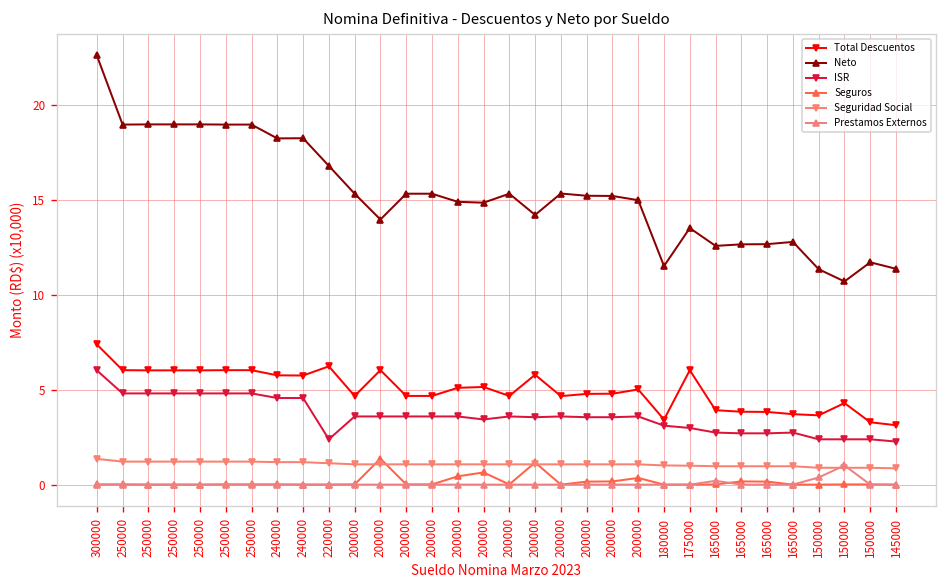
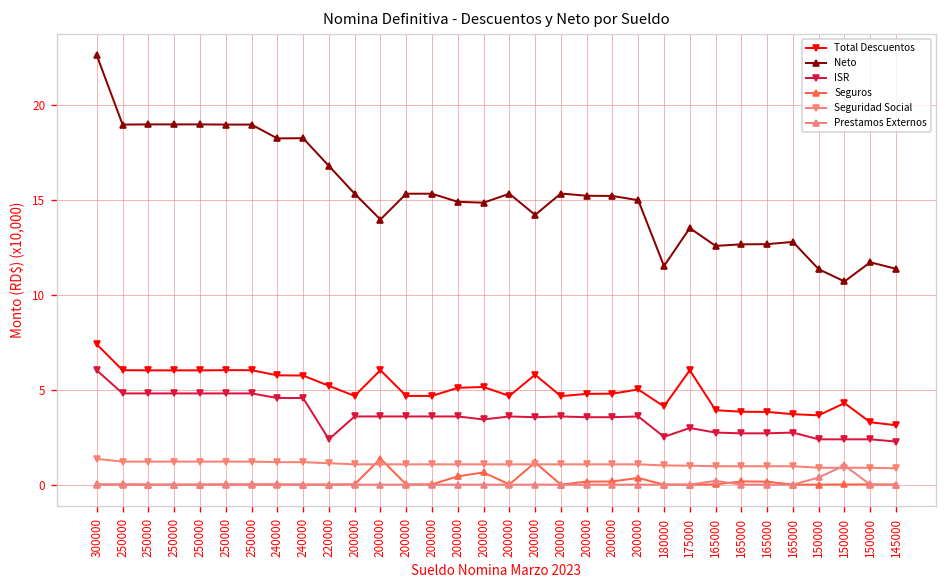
  {
    "Total Descuentos": {
      "300000": 7.4,
-     "220000": 6.2,
-     "180000": 3.4,
+     "220000": 5.2,
+     "180000": 4.1,
      "175000": 6.0,
      "145000": 3.1
    },
    "Neto": {
      "300000": 22.6,
      "220000": 16.8,
      "180000": 11.5,
      "175000": 13.5,
      "145000": 11.4
    },
    "ISR": {
      "300000": 6.0,
      "220000": 2.4,
-     "180000": 3.1,
+     "180000": 2.5,
      "175000": 3.0,
      "145000": 2.3
    }
  }
